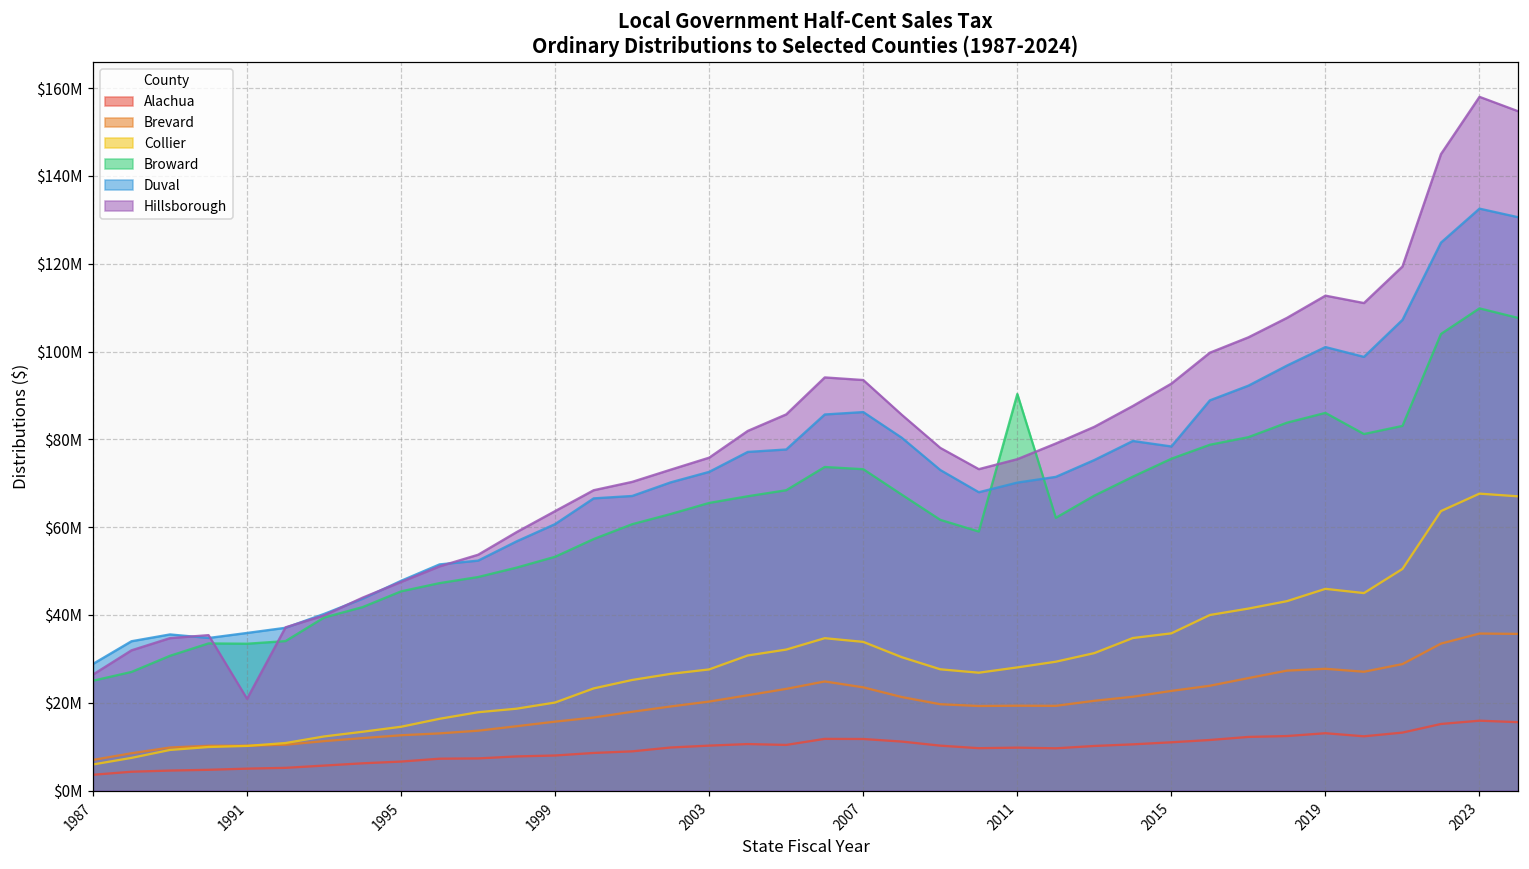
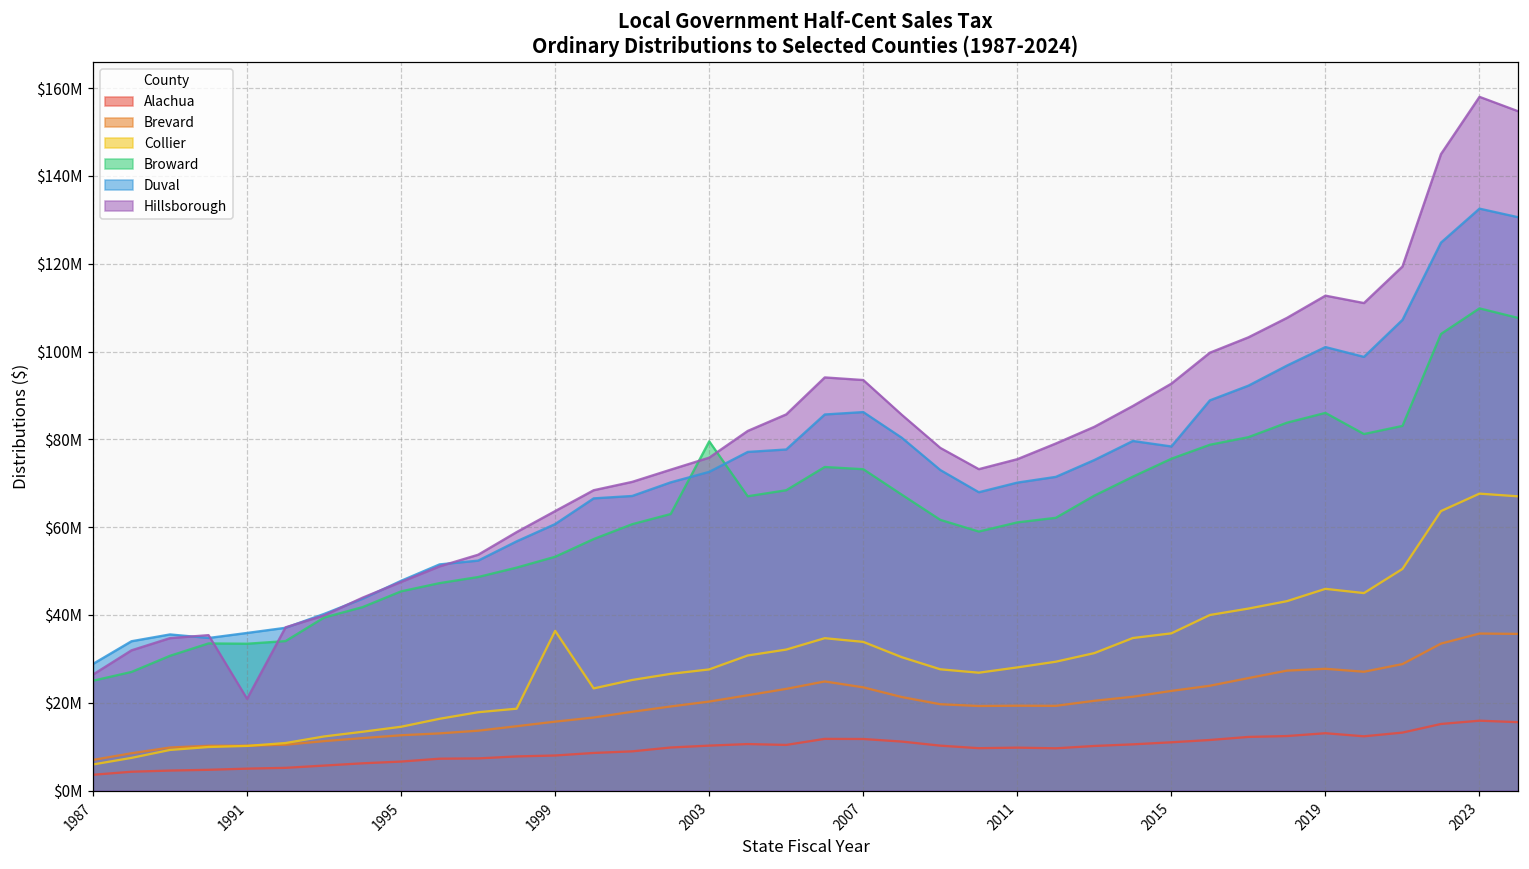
  {
    "Collier": {
      "1987": "$6000000",
      "1995": "$15000000",
-     "1999": "$20000000",
+     "1999": "$36000000",
      "2003": "$28000000",
      "2007": "$34000000",
      "2011": "$28000000",
      "2015": "$36000000",
      "2019": "$46000000",
      "2023": "$68000000"
    },
    "Broward": {
      "1987": "$25000000",
      "1991": "$33000000",
      "1995": "$45000000",
      "1999": "$53000000",
-     "2003": "$66000000",
+     "2003": "$80000000",
      "2007": "$73000000",
-     "2011": "$90000000",
+     "2011": "$61000000",
      "2015": "$76000000",
      "2019": "$86000000",
      "2023": "$110000000"
    },
    "Duval": {
      "1987": "$29000000",
      "1991": "$36000000",
      "1999": "$61000000",
      "2003": "$73000000",
      "2007": "$86000000",
      "2011": "$70000000",
      "2015": "$78000000",
      "2019": "$101000000",
      "2023": "$133000000"
    },
    "Hillsborough": {
      "1987": "$26000000",
      "1991": "$21000000",
      "1999": "$64000000",
      "2003": "$76000000",
      "2007": "$94000000",
      "2011": "$75000000",
      "2015": "$93000000",
      "2019": "$113000000",
      "2023": "$158000000"
    }
  }
